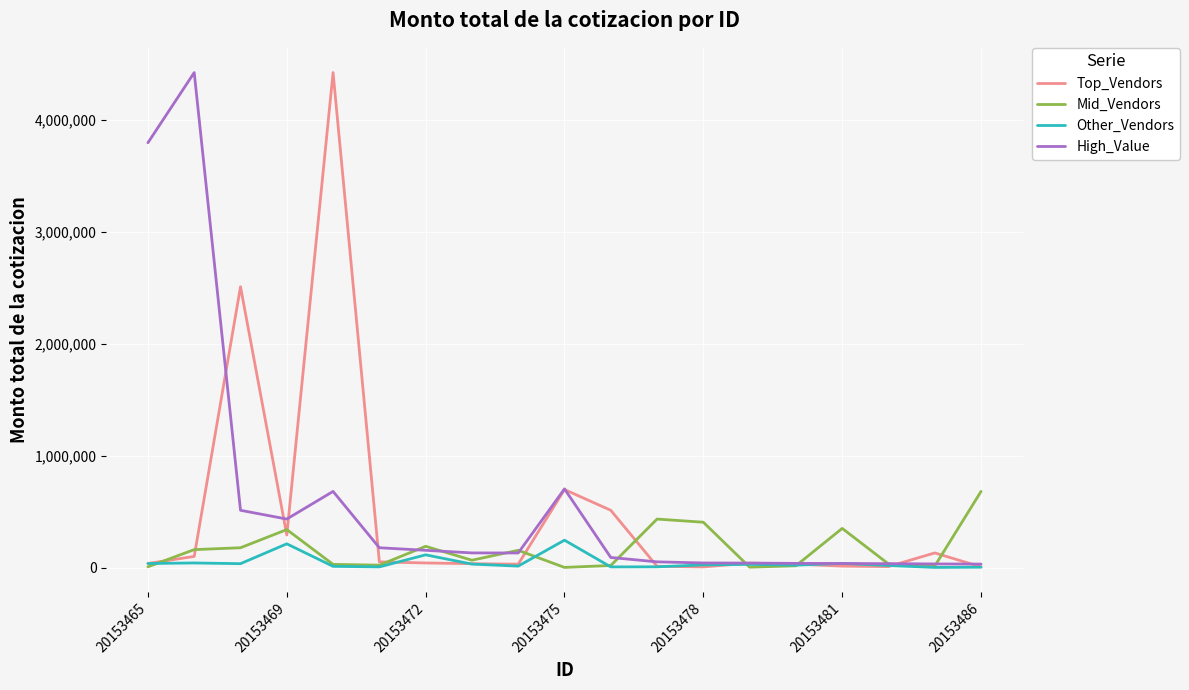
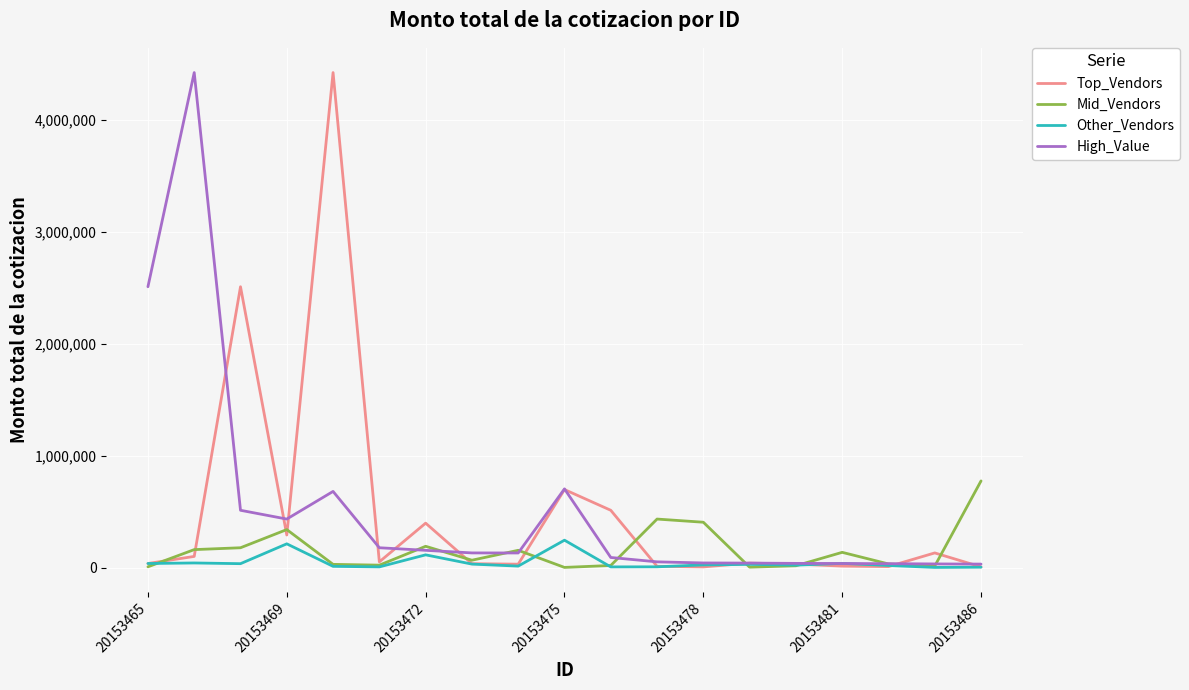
  {
    "Top_Vendors": {
      "20153469": "290,000",
-     "20153472": "40,000",
+     "20153472": "400,000",
      "20153481": "10,000"
    },
    "Mid_Vendors": {
      "20153465": "10,000",
      "20153469": "340,000",
      "20153472": "190,000",
      "20153475": "0",
      "20153478": "400,000",
-     "20153481": "350,000",
-     "20153486": "680,000"
+     "20153481": "140,000",
+     "20153486": "770,000"
    },
    "Other_Vendors": {
      "20153469": "210,000",
      "20153472": "110,000",
      "20153475": "240,000"
    },
    "High_Value": {
-     "20153465": "3,790,000",
+     "20153465": "2,510,000",
      "20153469": "430,000",
      "20153472": "150,000",
      "20153486": "30,000"
    }
  }
